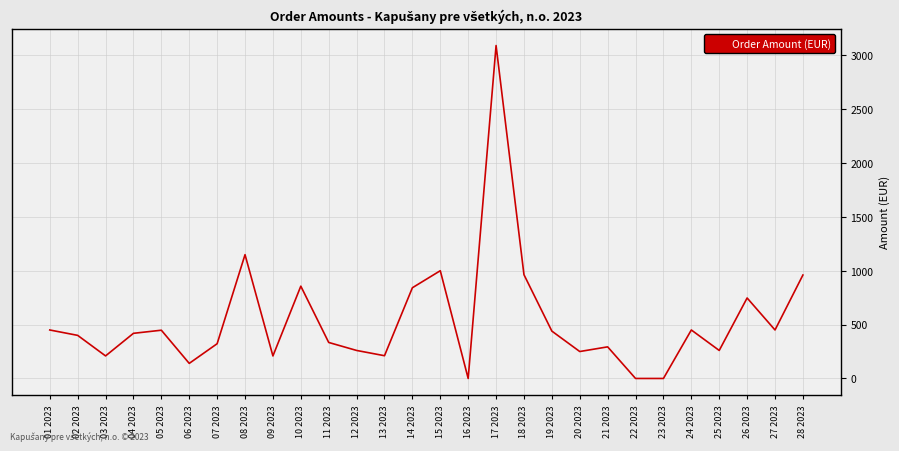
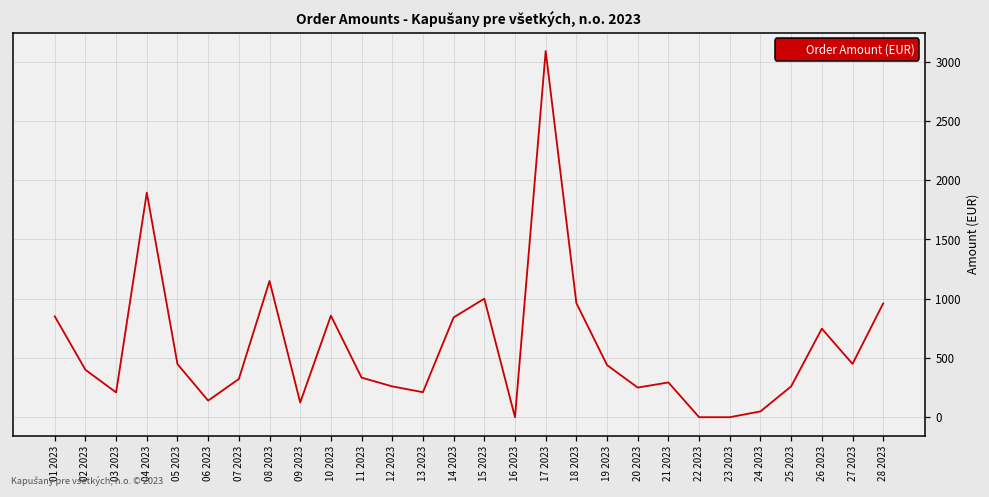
  {
-   "01 2023": 450,
+   "01 2023": 850,
    "02 2023": 400,
    "03 2023": 210,
-   "04 2023": 420,
+   "04 2023": 1900,
    "05 2023": 450,
    "06 2023": 140,
    "07 2023": 320,
    "08 2023": 1150,
-   "09 2023": 210,
+   "09 2023": 120,
    "10 2023": 860,
    "11 2023": 330,
    "12 2023": 260,
    "13 2023": 210,
    "14 2023": 840,
    "15 2023": 1000,
    "16 2023": 0,
    "17 2023": 3090,
    "18 2023": 960,
    "19 2023": 440,
    "20 2023": 250,
    "21 2023": 290,
    "22 2023": 0,
    "23 2023": 0,
-   "24 2023": 450,
+   "24 2023": 50,
    "25 2023": 260,
    "26 2023": 750,
    "27 2023": 450,
    "28 2023": 960
  }
